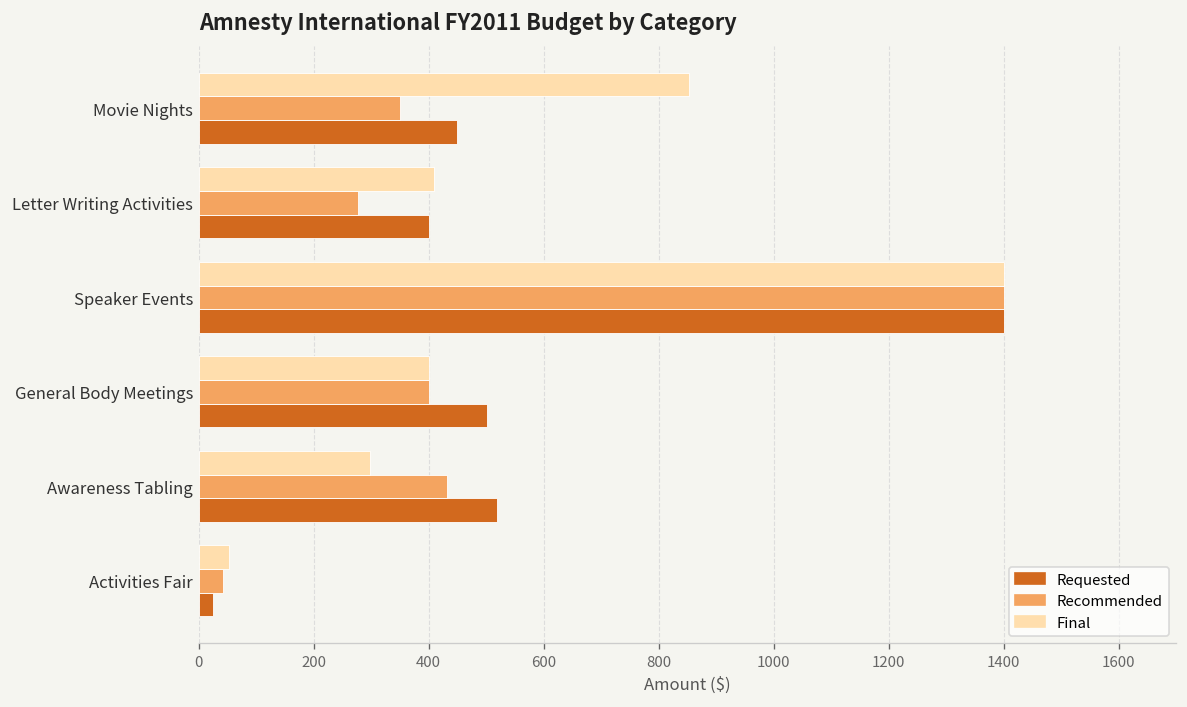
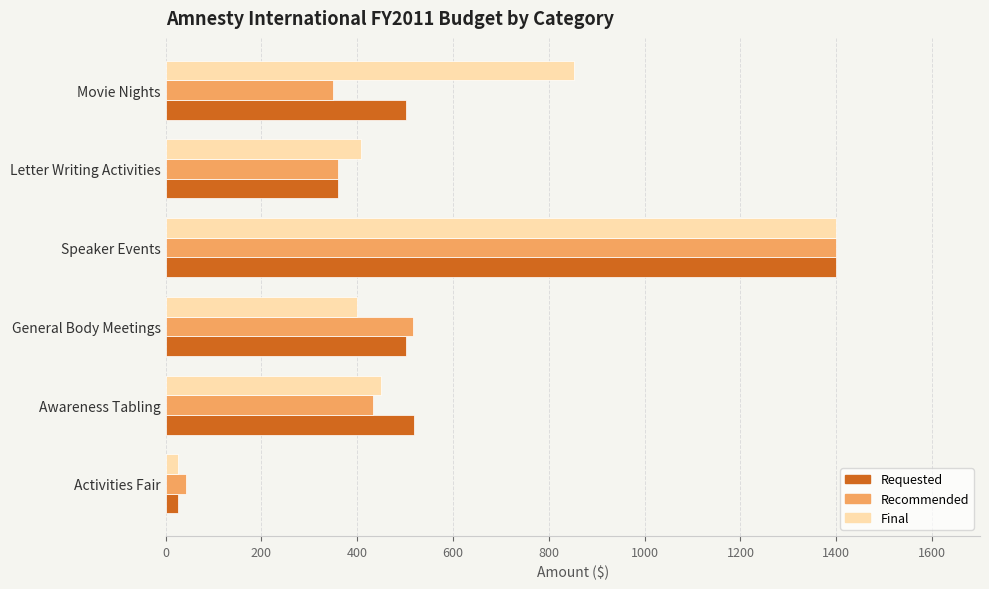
  {
    "Requested": {
-     "Movie Nights": 450,
-     "Letter Writing Activities": 400,
+     "Movie Nights": 500,
+     "Letter Writing Activities": 360,
      "Speaker Events": 1400,
      "General Body Meetings": 500,
      "Awareness Tabling": 520,
      "Activities Fair": 30
    },
    "Recommended": {
      "Movie Nights": 350,
-     "Letter Writing Activities": 280,
+     "Letter Writing Activities": 360,
      "Speaker Events": 1400,
-     "General Body Meetings": 400,
+     "General Body Meetings": 520,
      "Awareness Tabling": 430,
      "Activities Fair": 40
    },
    "Final": {
      "Movie Nights": 850,
      "Letter Writing Activities": 410,
      "Speaker Events": 1400,
      "General Body Meetings": 400,
-     "Awareness Tabling": 300,
-     "Activities Fair": 50
+     "Awareness Tabling": 450,
+     "Activities Fair": 30
    }
  }
